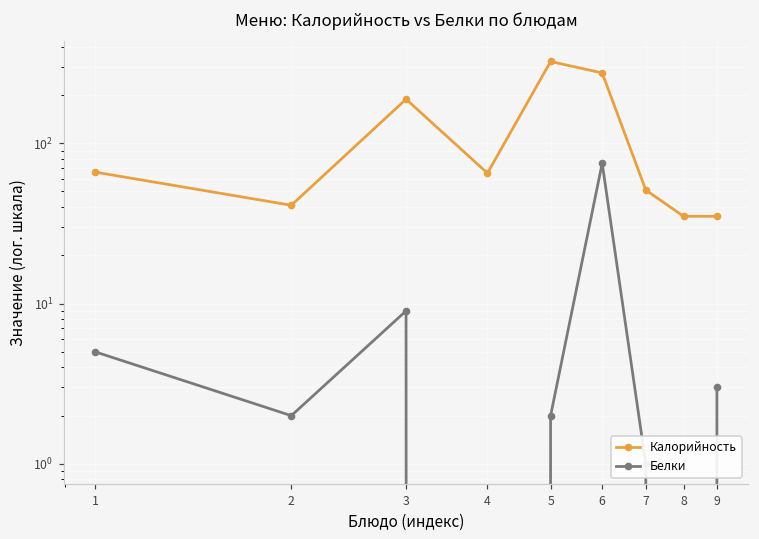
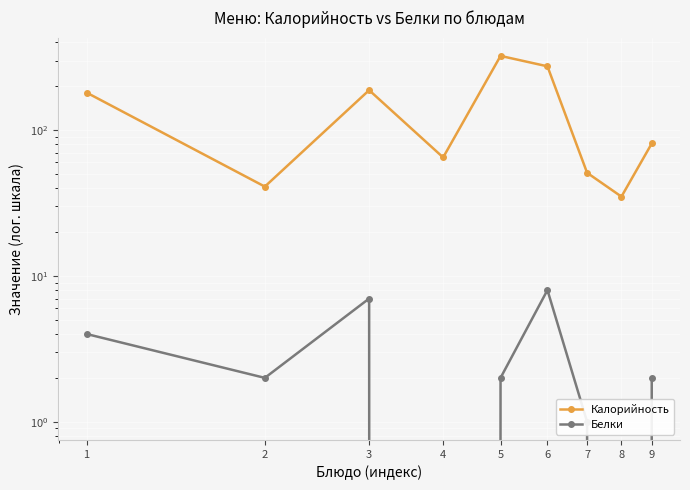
  {
    "Калорийность": {
-     "1": 70,
+     "1": 180,
      "2": 41,
      "3": 190,
      "4": 70,
      "5": 320,
      "6": 270,
      "7": 51,
      "8": 35,
-     "9": 35
+     "9": 80
    },
    "Белки": {
-     "1": 5,
+     "1": 4,
      "2": 2,
-     "3": 9,
+     "3": 7,
      "5": 2,
-     "6": 80,
-     "9": 3
+     "6": 8,
+     "9": 2
    }
  }
